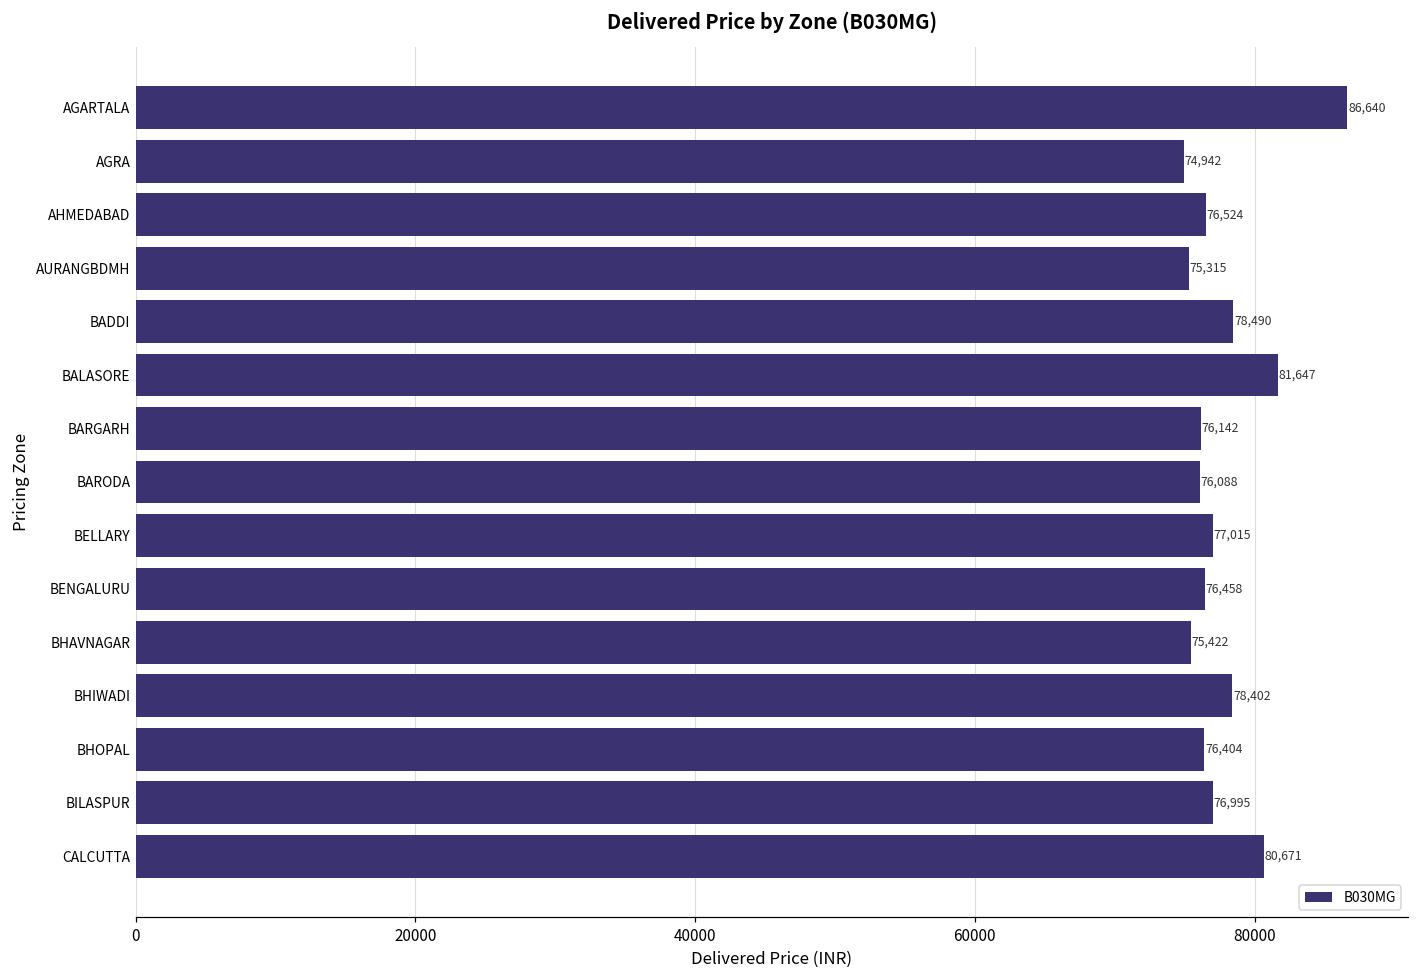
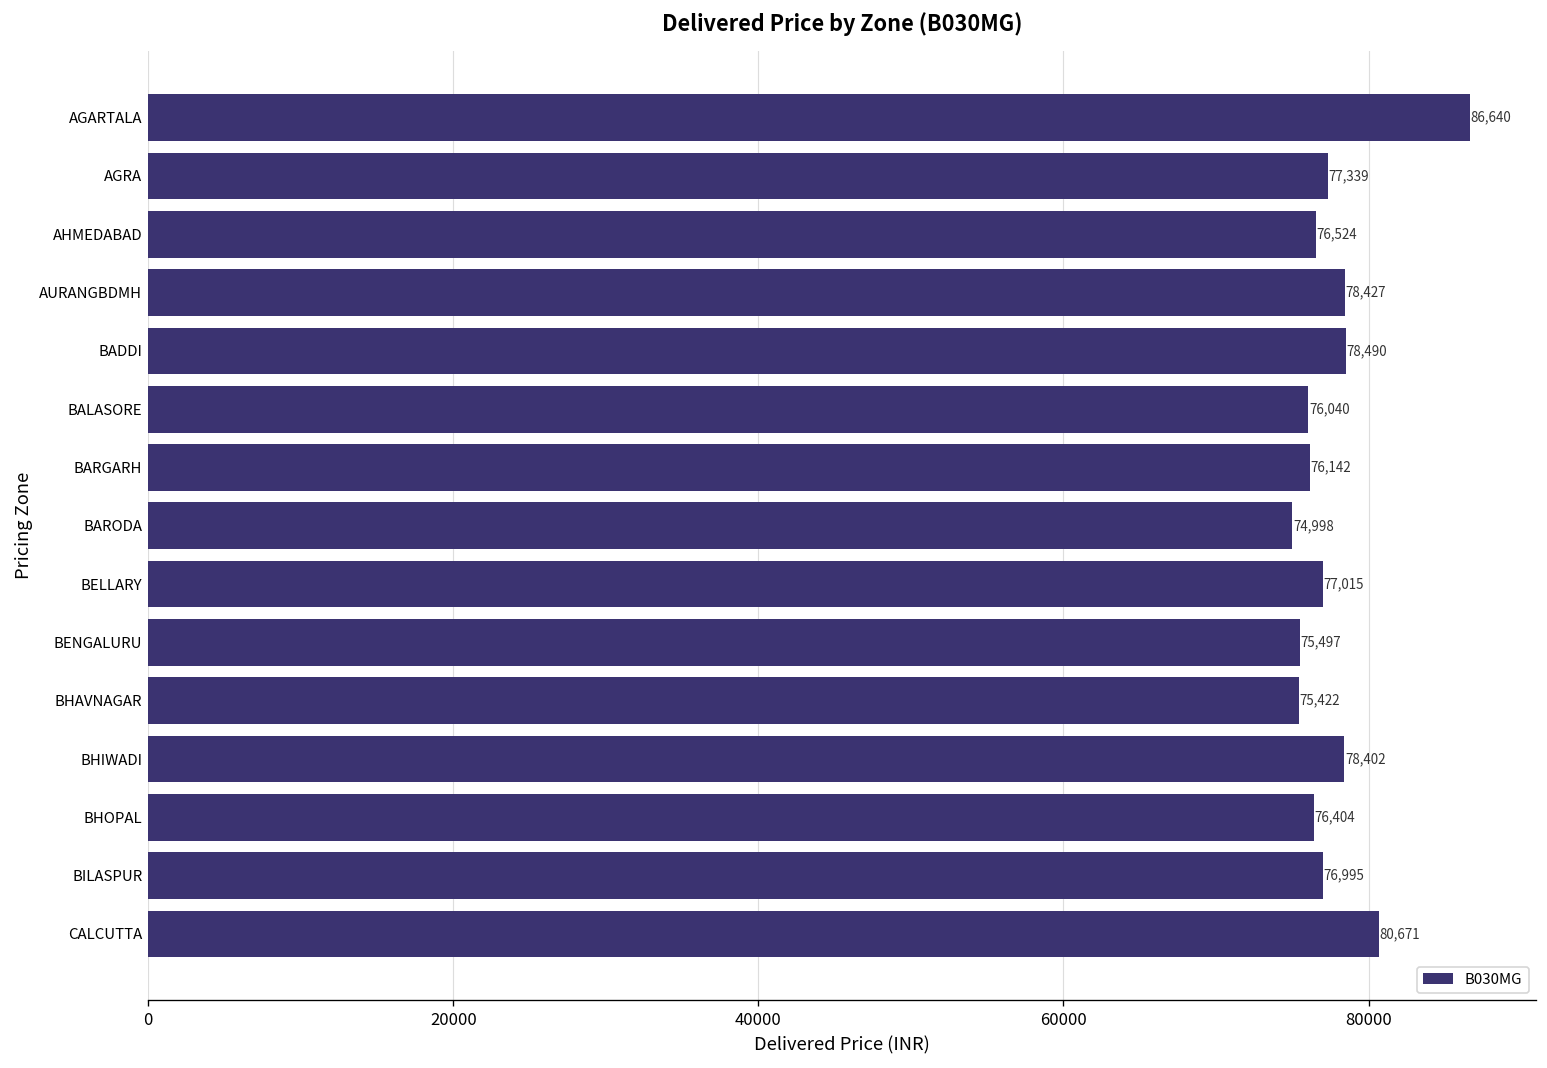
  {
    "AGARTALA": "86,640",
-   "AGRA": "74,942",
+   "AGRA": "77,339",
    "AHMEDABAD": "76,524",
-   "AURANGBDMH": "75,315",
+   "AURANGBDMH": "78,427",
    "BADDI": "78,490",
-   "BALASORE": "81,647",
+   "BALASORE": "76,040",
    "BARGARH": "76,142",
-   "BARODA": "76,088",
+   "BARODA": "74,998",
    "BELLARY": "77,015",
-   "BENGALURU": "76,458",
+   "BENGALURU": "75,497",
    "BHAVNAGAR": "75,422",
    "BHIWADI": "78,402",
    "BHOPAL": "76,404",
    "BILASPUR": "76,995",
    "CALCUTTA": "80,671"
  }
